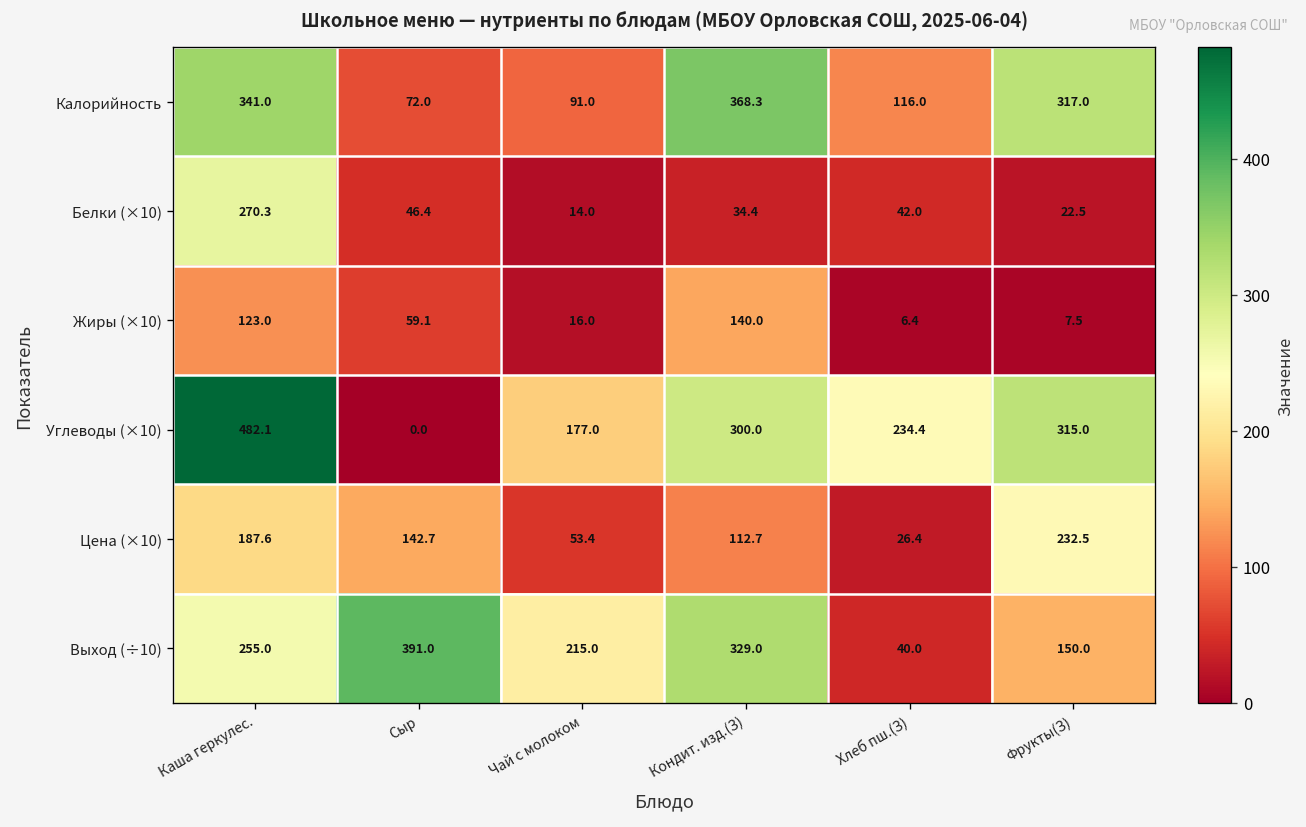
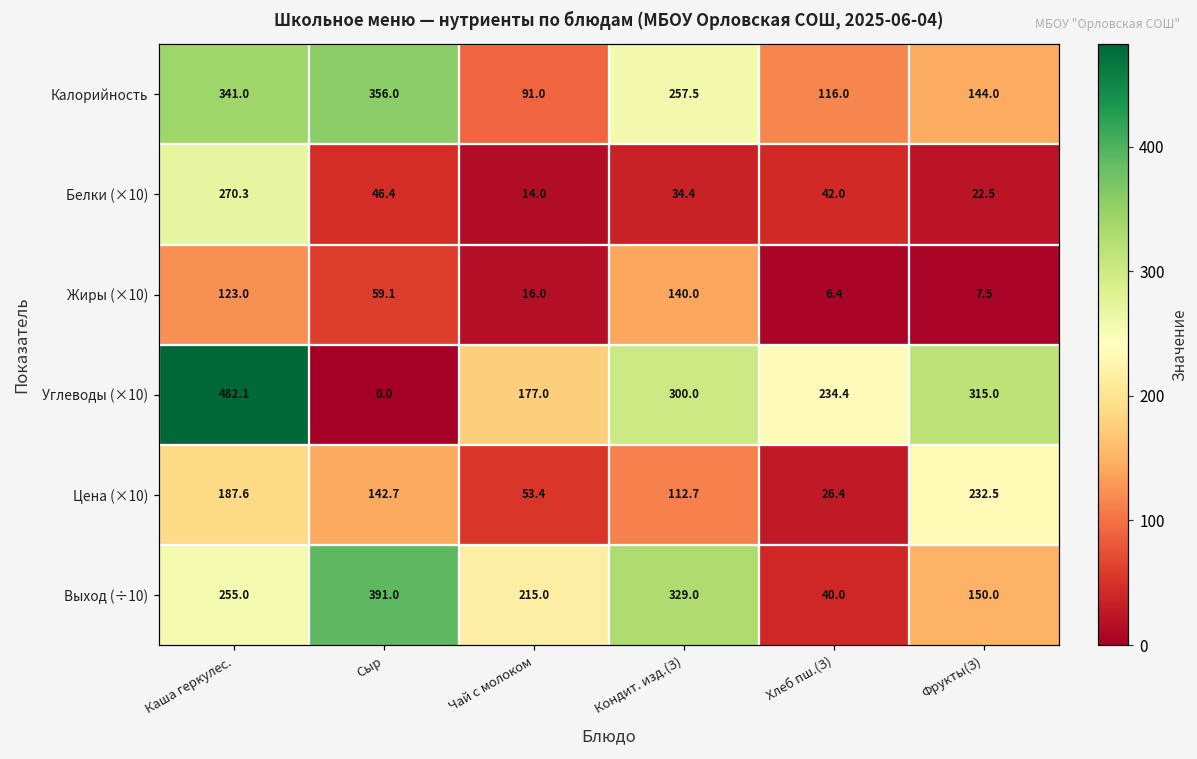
  {
    "Калорийность": {
      "Каша геркулес.": 341.0,
-     "Сыр": 72.0,
+     "Сыр": 356.0,
      "Чай с молоком": 91.0,
-     "Кондит. изд.(З)": 368.3,
+     "Кондит. изд.(З)": 257.5,
      "Хлеб пш.(З)": 116.0,
-     "Фрукты(З)": 317.0
+     "Фрукты(З)": 144.0
    },
    "Белки (×10)": {
      "Каша геркулес.": 270.3,
      "Сыр": 46.4,
      "Чай с молоком": 14.0,
      "Кондит. изд.(З)": 34.4,
      "Хлеб пш.(З)": 42.0,
      "Фрукты(З)": 22.5
    },
    "Жиры (×10)": {
      "Каша геркулес.": 123.0,
      "Сыр": 59.1,
      "Чай с молоком": 16.0,
      "Кондит. изд.(З)": 140.0,
      "Хлеб пш.(З)": 6.4,
      "Фрукты(З)": 7.5
    },
    "Углеводы (×10)": {
      "Каша геркулес.": 482.1,
      "Сыр": 0.0,
      "Чай с молоком": 177.0,
      "Кондит. изд.(З)": 300.0,
      "Хлеб пш.(З)": 234.4,
      "Фрукты(З)": 315.0
    },
    "Цена (×10)": {
      "Каша геркулес.": 187.6,
      "Сыр": 142.7,
      "Чай с молоком": 53.4,
      "Кондит. изд.(З)": 112.7,
      "Хлеб пш.(З)": 26.4,
      "Фрукты(З)": 232.5
    },
    "Выход (÷10)": {
      "Каша геркулес.": 255.0,
      "Сыр": 391.0,
      "Чай с молоком": 215.0,
      "Кондит. изд.(З)": 329.0,
      "Хлеб пш.(З)": 40.0,
      "Фрукты(З)": 150.0
    }
  }
